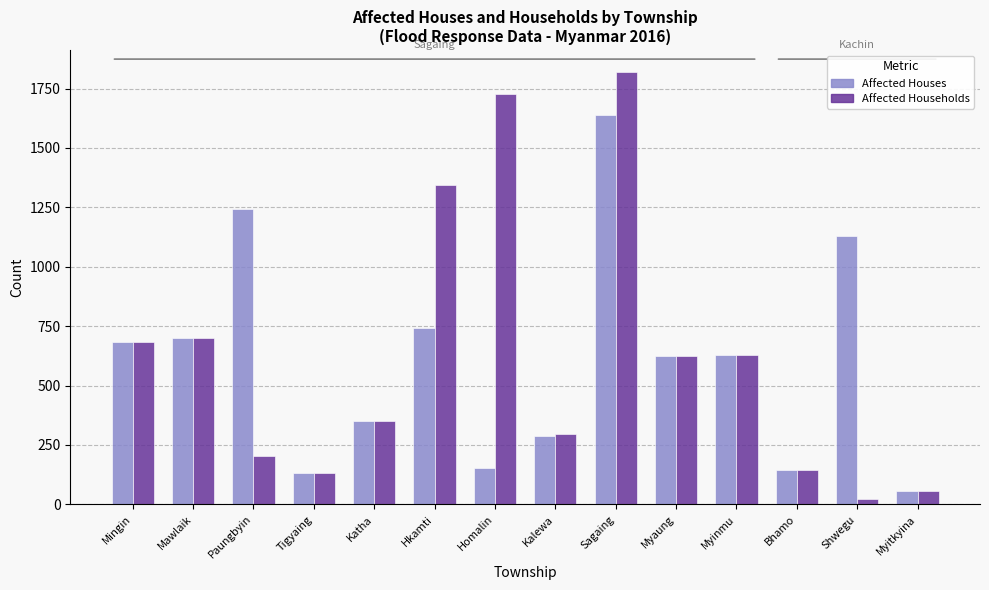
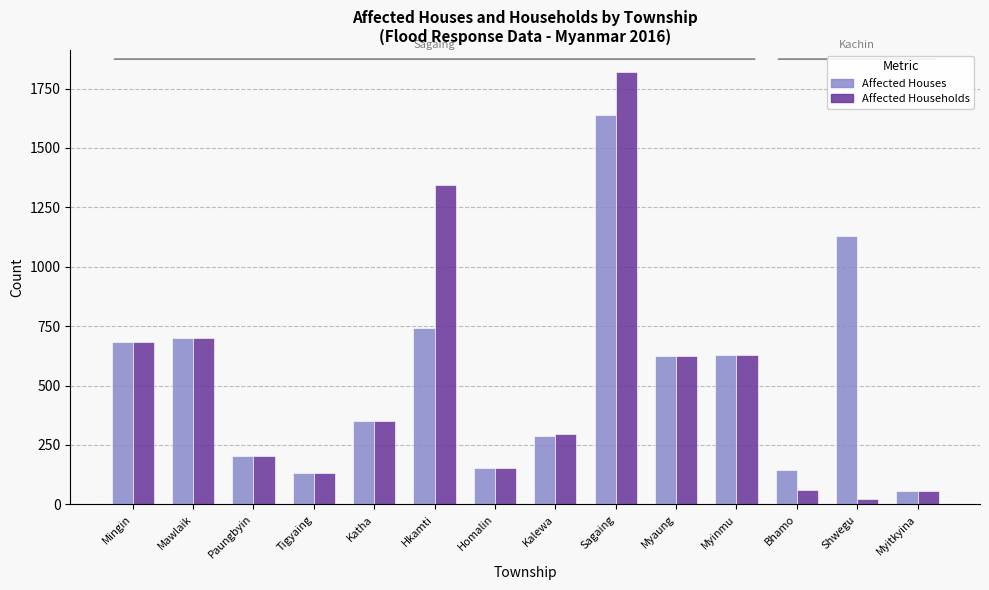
  {
    "Affected Houses": {
      "Mingin": 690,
      "Mawlaik": 700,
-     "Paungbyin": 1250,
+     "Paungbyin": 200,
      "Tigyaing": 130,
      "Katha": 350,
      "Hkamti": 740,
      "Homalin": 160,
      "Kalewa": 290,
      "Sagaing": 1640,
      "Myaung": 620,
      "Myinmu": 630,
      "Bhamo": 150,
      "Shwegu": 1130,
      "Myitkyina": 60
    },
    "Affected Households": {
      "Mingin": 690,
      "Mawlaik": 700,
      "Paungbyin": 200,
      "Tigyaing": 130,
      "Katha": 350,
      "Hkamti": 1340,
-     "Homalin": 1730,
+     "Homalin": 160,
      "Kalewa": 300,
      "Sagaing": 1820,
      "Myaung": 620,
      "Myinmu": 630,
-     "Bhamo": 150,
+     "Bhamo": 60,
      "Shwegu": 20,
      "Myitkyina": 60
    }
  }
